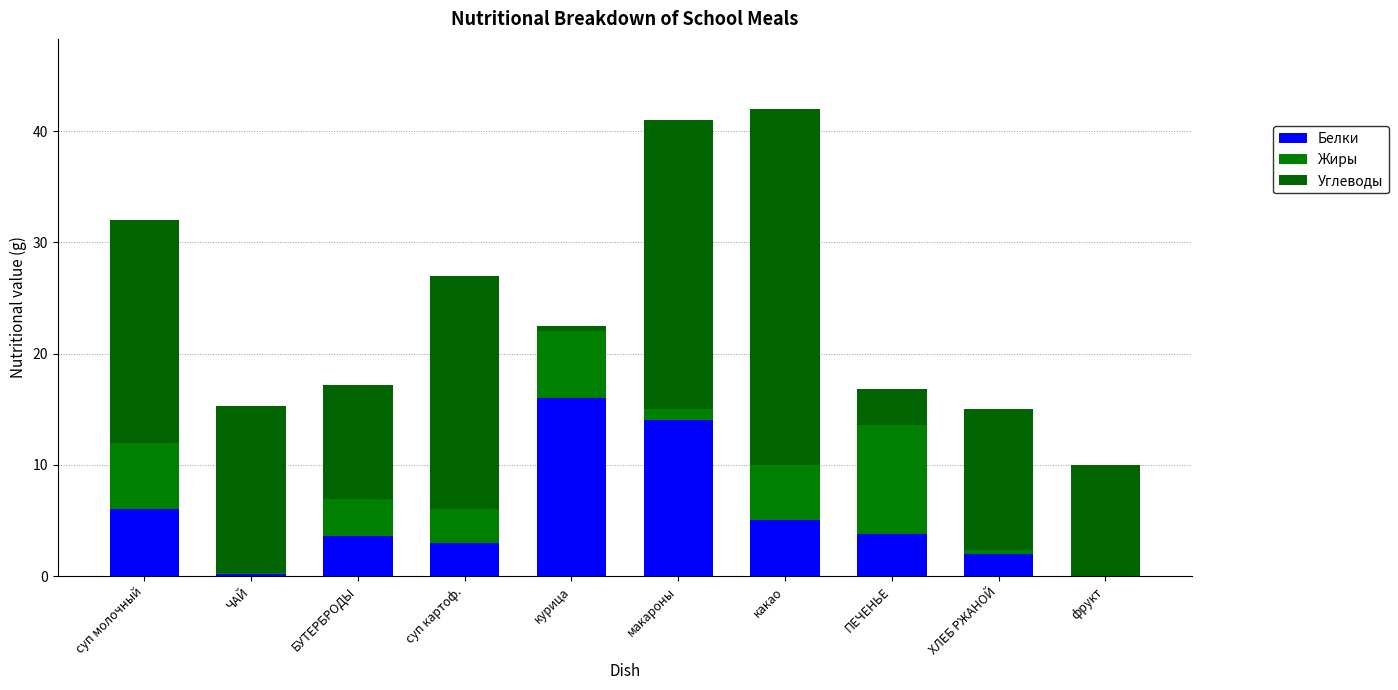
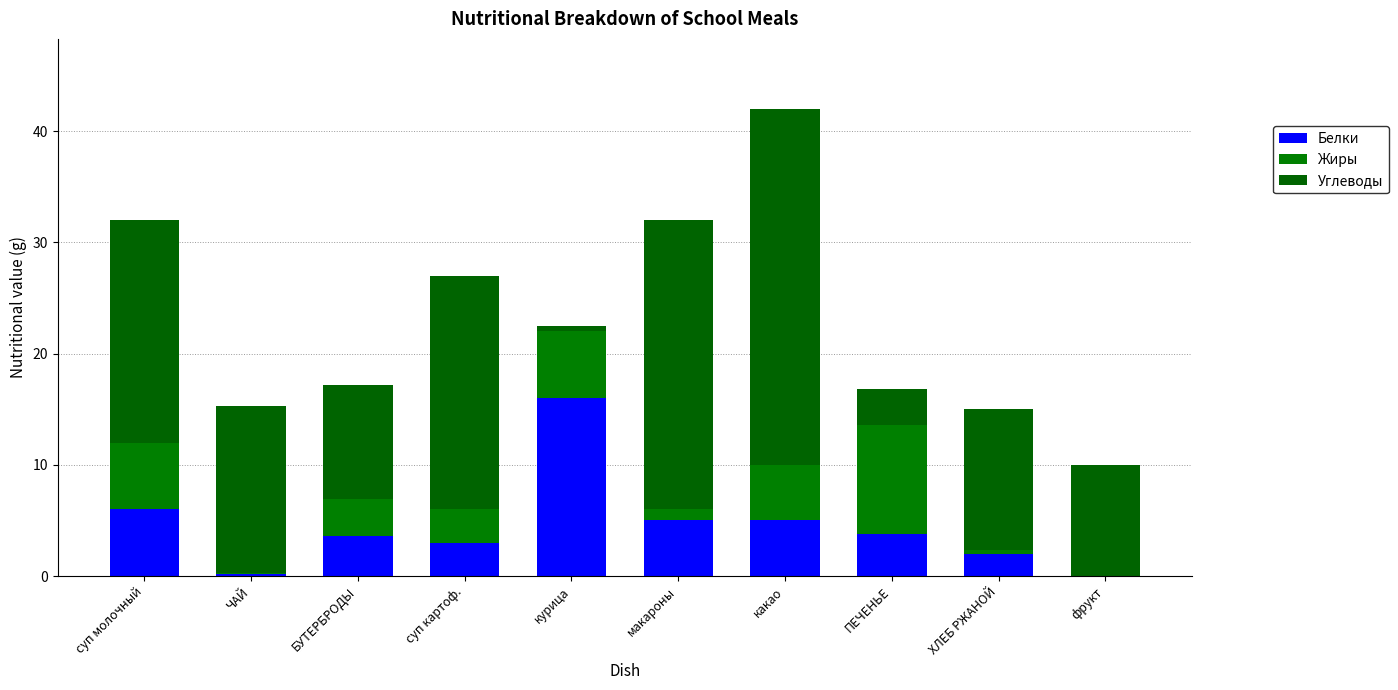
  {
    "Белки": {
      "суп молочный": 6,
      "БУТЕРБРОДЫ": 3.6,
      "суп картоф.": 3,
      "курица": 16,
-     "макароны": 14,
+     "макароны": 5,
      "какао": 5,
      "ПЕЧЕНЬЕ": 4,
      "ХЛЕБ РЖАНОЙ": 2,
      "фрукт": 0
    }
  }
